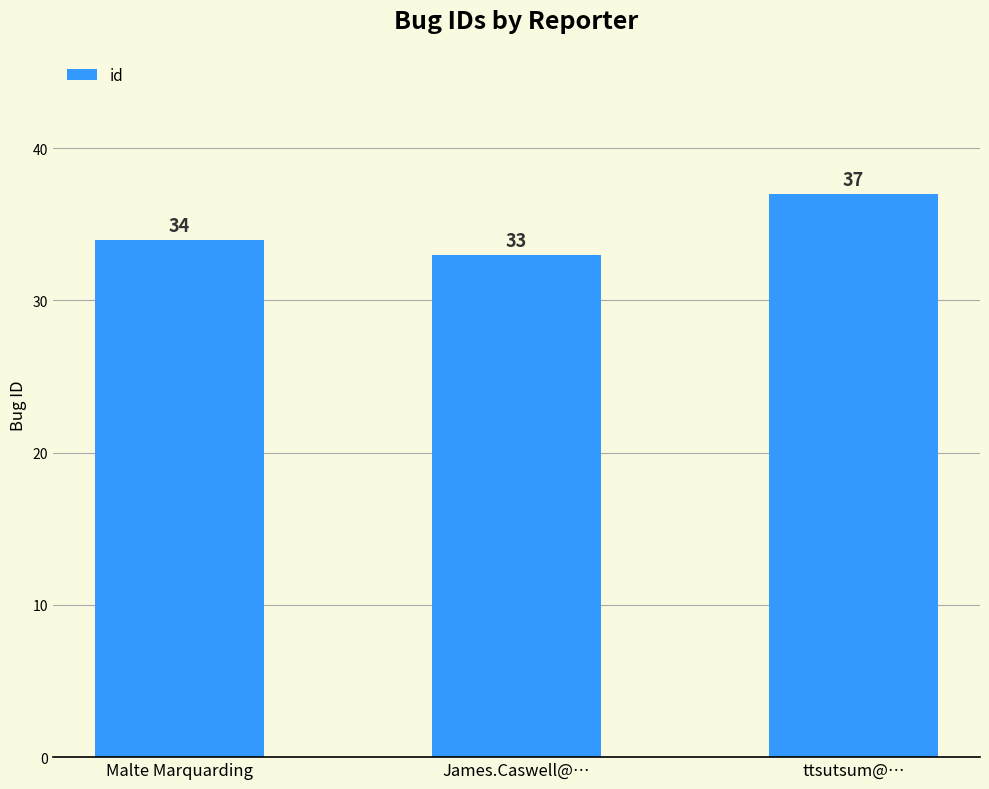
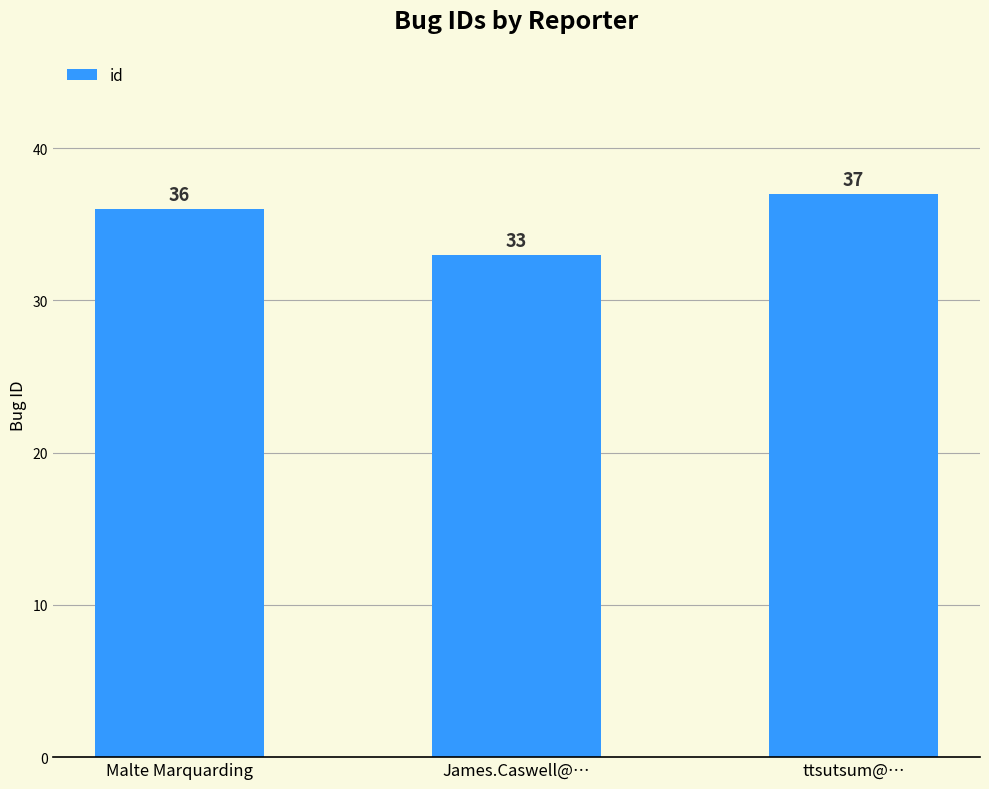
  {
-   "Malte Marquarding": 34,
+   "Malte Marquarding": 36,
    "James.Caswell@…": 33,
    "ttsutsum@…": 37
  }
